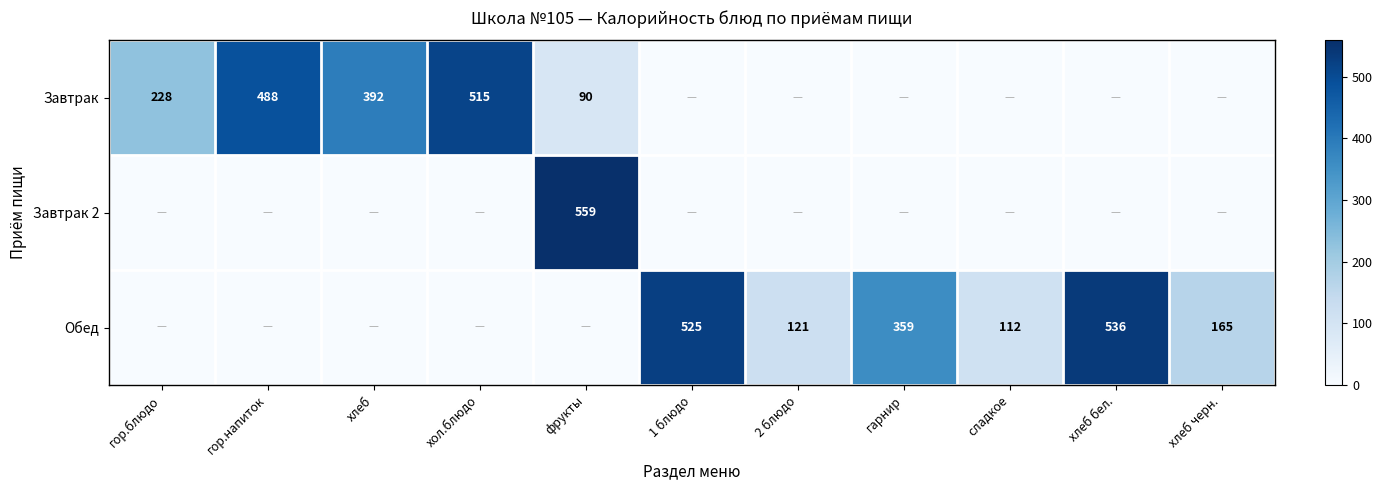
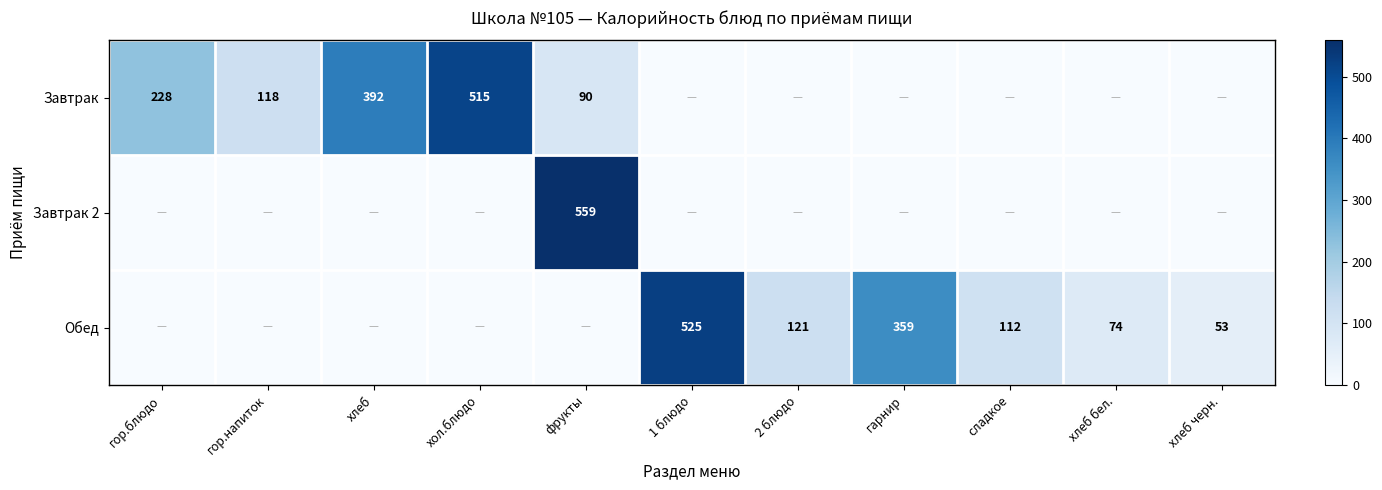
  {
    "Завтрак": {
      "гор.блюдо": 228,
-     "гор.напиток": 488,
+     "гор.напиток": 118,
      "хлеб": 392,
      "хол.блюдо": 515,
      "фрукты": 90
    },
    "Завтрак 2": {
      "фрукты": 559
    },
    "Обед": {
      "1 блюдо": 525,
      "2 блюдо": 121,
      "гарнир": 359,
      "сладкое": 112,
-     "хлеб бел.": 536,
-     "хлеб черн.": 165
+     "хлеб бел.": 74,
+     "хлеб черн.": 53
    }
  }
